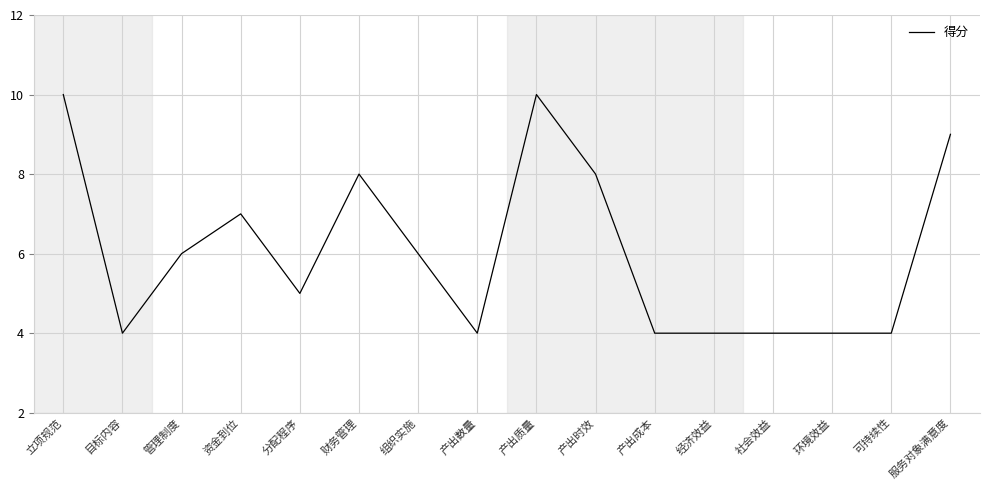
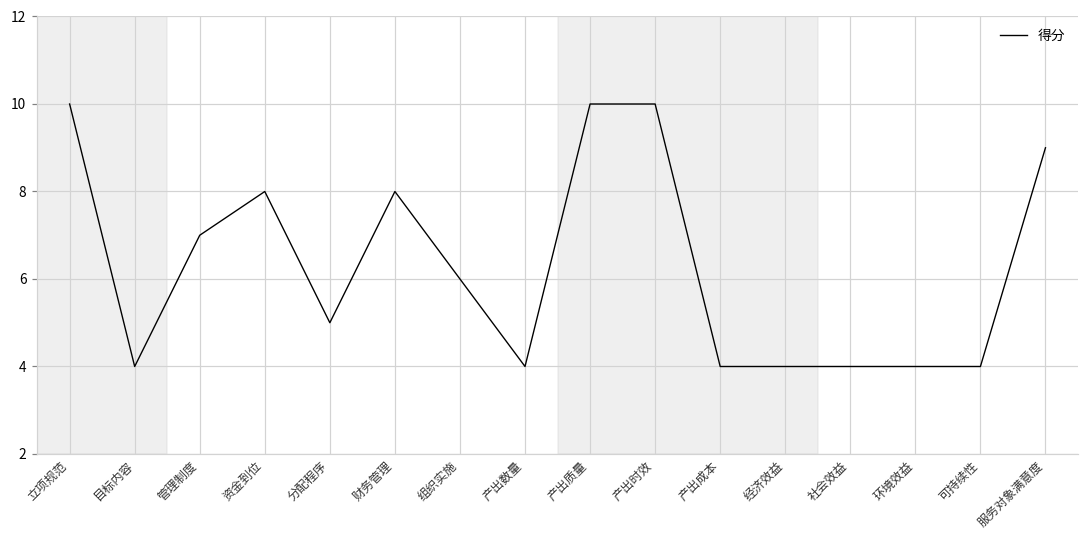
  {
    "立项规范": 10,
    "目标内容": 4,
-   "管理制度": 6,
-   "资金到位": 7,
+   "管理制度": 7,
+   "资金到位": 8,
    "分配程序": 5,
    "财务管理": 8,
    "组织实施": 6,
    "产出数量": 4,
    "产出质量": 10,
-   "产出时效": 8,
+   "产出时效": 10,
    "产出成本": 4,
    "经济效益": 4,
    "社会效益": 4,
    "环境效益": 4,
    "可持续性": 4,
    "服务对象满意度": 9
  }
